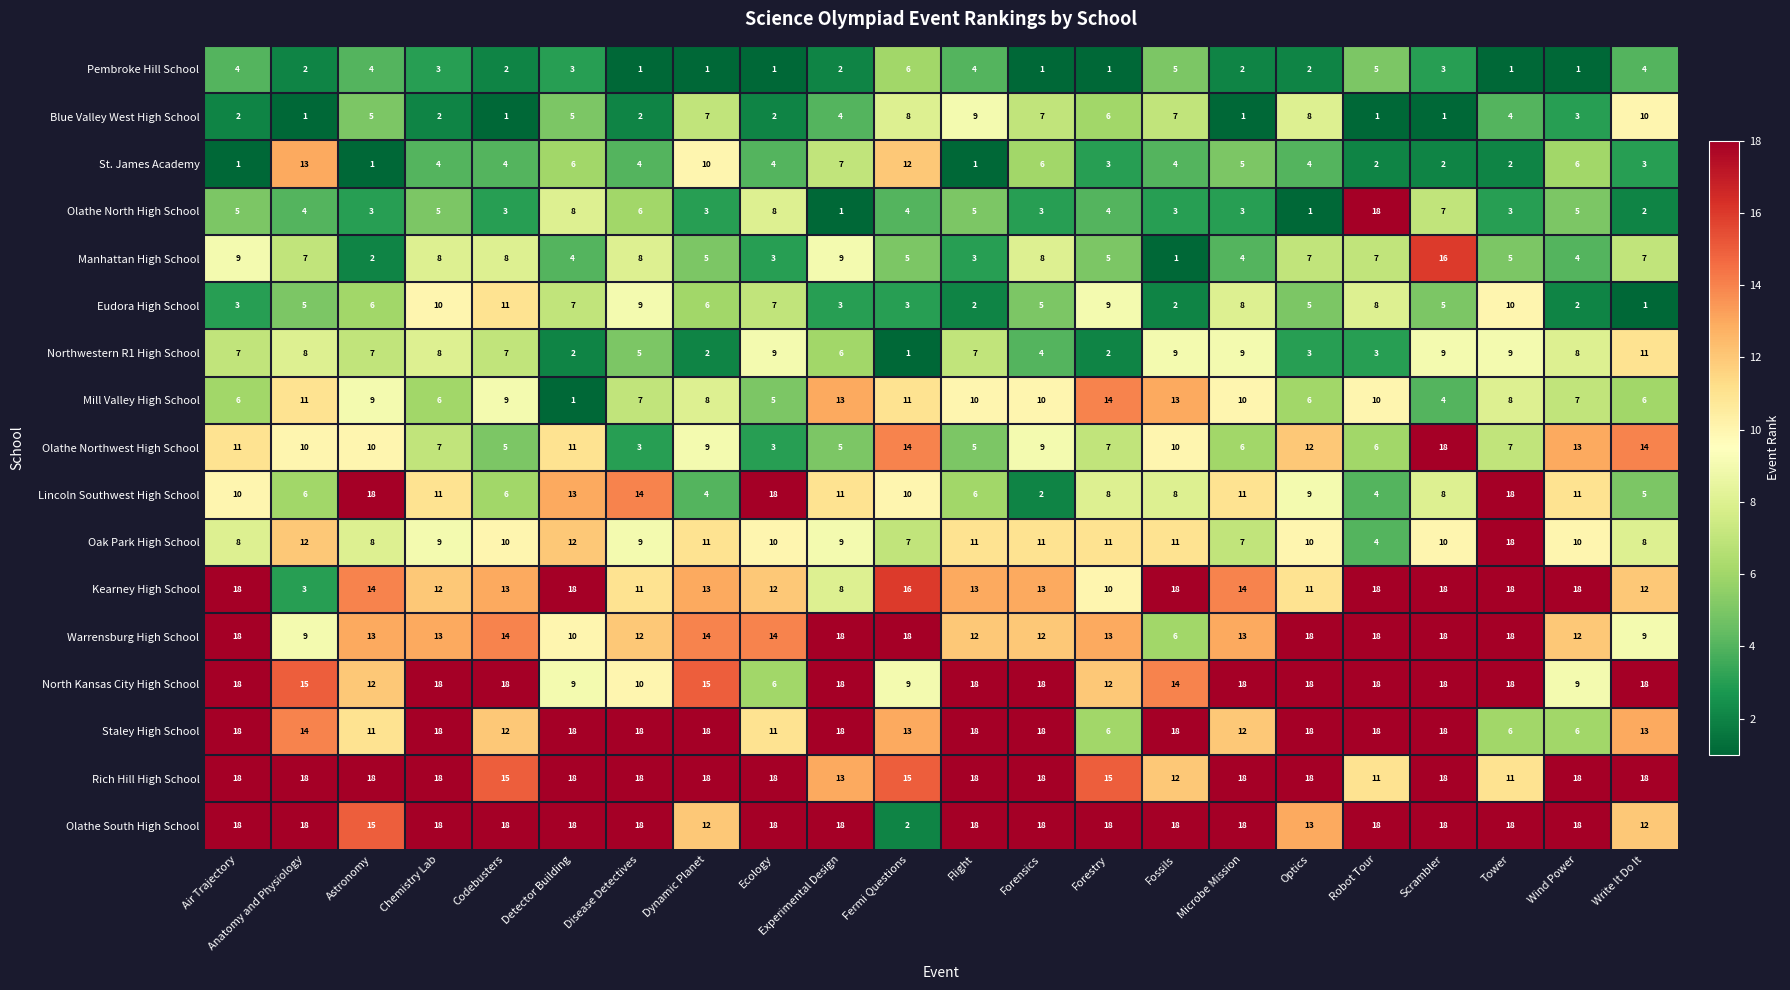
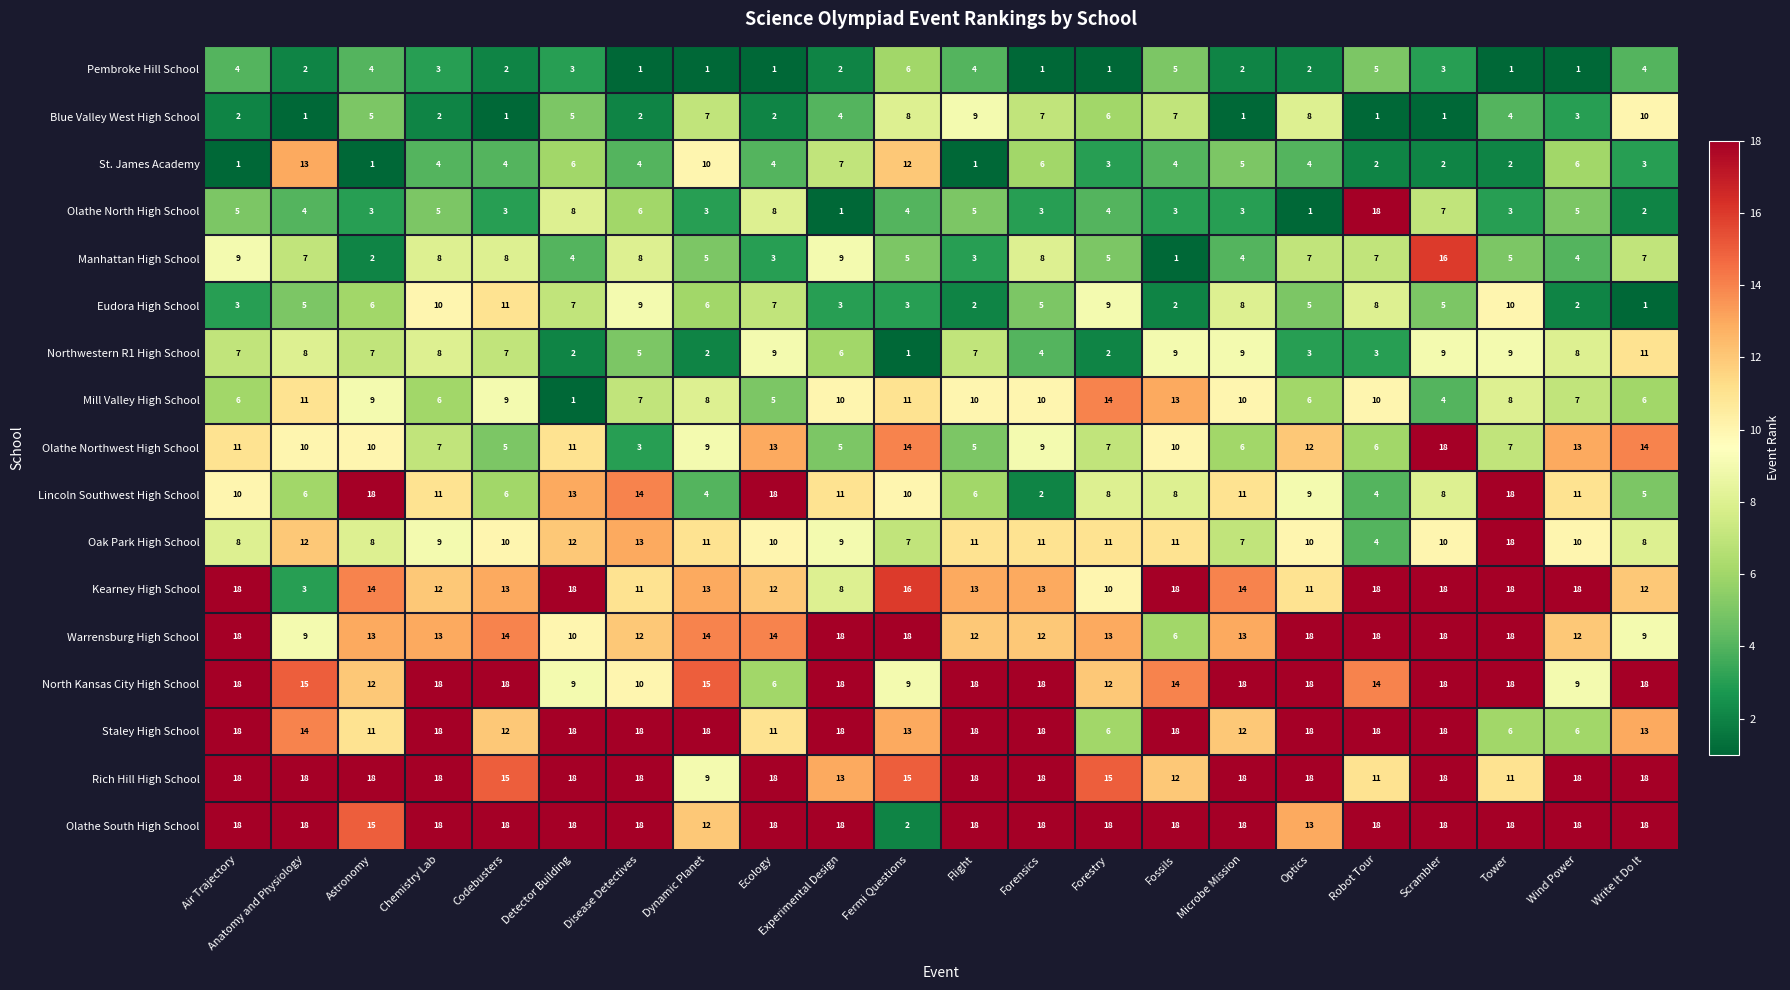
  {
    "Mill Valley High School": {
      "Air Trajectory": 6,
      "Anatomy and Physiology": 11,
      "Astronomy": 9,
      "Chemistry Lab": 6,
      "Codebusters": 9,
      "Detector Building": 1,
      "Disease Detectives": 7,
      "Dynamic Planet": 8,
      "Ecology": 5,
-     "Experimental Design": 13,
+     "Experimental Design": 10,
      "Fermi Questions": 11,
      "Flight": 10,
      "Forensics": 10,
      "Forestry": 14,
      "Fossils": 13,
      "Microbe Mission": 10,
      "Optics": 6,
      "Robot Tour": 10,
      "Scrambler": 4,
      "Tower": 8,
      "Wind Power": 7,
      "Write It Do It": 6
    },
    "Olathe Northwest High School": {
      "Air Trajectory": 11,
      "Anatomy and Physiology": 10,
      "Astronomy": 10,
      "Chemistry Lab": 7,
      "Codebusters": 5,
      "Detector Building": 11,
      "Disease Detectives": 3,
      "Dynamic Planet": 9,
-     "Ecology": 3,
+     "Ecology": 13,
      "Experimental Design": 5,
      "Fermi Questions": 14,
      "Flight": 5,
      "Forensics": 9,
      "Forestry": 7,
      "Fossils": 10,
      "Microbe Mission": 6,
      "Optics": 12,
      "Robot Tour": 6,
      "Scrambler": 18,
      "Tower": 7,
      "Wind Power": 13,
      "Write It Do It": 14
    },
    "Oak Park High School": {
      "Air Trajectory": 8,
      "Anatomy and Physiology": 12,
      "Astronomy": 8,
      "Chemistry Lab": 9,
      "Codebusters": 10,
      "Detector Building": 12,
-     "Disease Detectives": 9,
+     "Disease Detectives": 13,
      "Dynamic Planet": 11,
      "Ecology": 10,
      "Experimental Design": 9,
      "Fermi Questions": 7,
      "Flight": 11,
      "Forensics": 11,
      "Forestry": 11,
      "Fossils": 11,
      "Microbe Mission": 7,
      "Optics": 10,
      "Robot Tour": 4,
      "Scrambler": 10,
      "Tower": 18,
      "Wind Power": 10,
      "Write It Do It": 8
    },
    "North Kansas City High School": {
      "Air Trajectory": 18,
      "Anatomy and Physiology": 15,
      "Astronomy": 12,
      "Chemistry Lab": 18,
      "Codebusters": 18,
      "Detector Building": 9,
      "Disease Detectives": 10,
      "Dynamic Planet": 15,
      "Ecology": 6,
      "Experimental Design": 18,
      "Fermi Questions": 9,
      "Flight": 18,
      "Forensics": 18,
      "Forestry": 12,
      "Fossils": 14,
      "Microbe Mission": 18,
      "Optics": 18,
-     "Robot Tour": 18,
+     "Robot Tour": 14,
      "Scrambler": 18,
      "Tower": 18,
      "Wind Power": 9,
      "Write It Do It": 18
    },
    "Rich Hill High School": {
      "Air Trajectory": 18,
      "Anatomy and Physiology": 18,
      "Astronomy": 18,
      "Chemistry Lab": 18,
      "Codebusters": 15,
      "Detector Building": 18,
      "Disease Detectives": 18,
-     "Dynamic Planet": 18,
+     "Dynamic Planet": 9,
      "Ecology": 18,
      "Experimental Design": 13,
      "Fermi Questions": 15,
      "Flight": 18,
      "Forensics": 18,
      "Forestry": 15,
      "Fossils": 12,
      "Microbe Mission": 18,
      "Optics": 18,
      "Robot Tour": 11,
      "Scrambler": 18,
      "Tower": 11,
      "Wind Power": 18,
      "Write It Do It": 18
    },
    "Olathe South High School": {
      "Air Trajectory": 18,
      "Anatomy and Physiology": 18,
      "Astronomy": 15,
      "Chemistry Lab": 18,
      "Codebusters": 18,
      "Detector Building": 18,
      "Disease Detectives": 18,
      "Dynamic Planet": 12,
      "Ecology": 18,
      "Experimental Design": 18,
      "Fermi Questions": 2,
      "Flight": 18,
      "Forensics": 18,
      "Forestry": 18,
      "Fossils": 18,
      "Microbe Mission": 18,
      "Optics": 13,
      "Robot Tour": 18,
      "Scrambler": 18,
      "Tower": 18,
      "Wind Power": 18,
-     "Write It Do It": 12
+     "Write It Do It": 18
    }
  }
